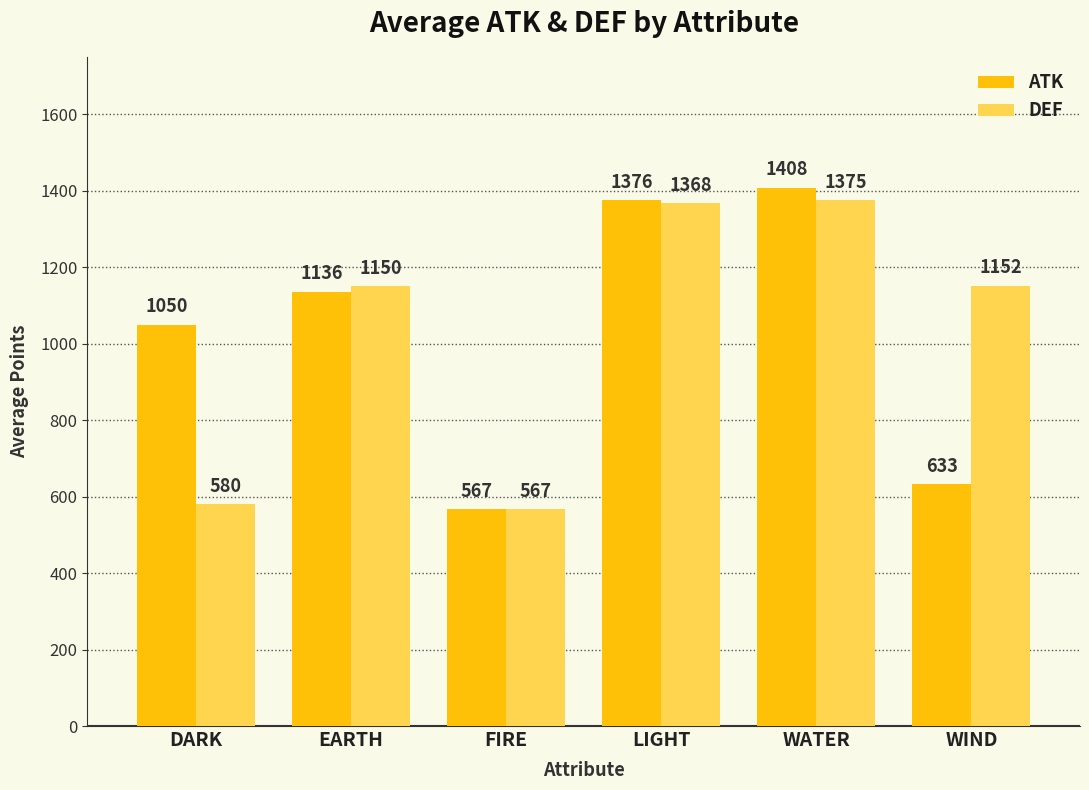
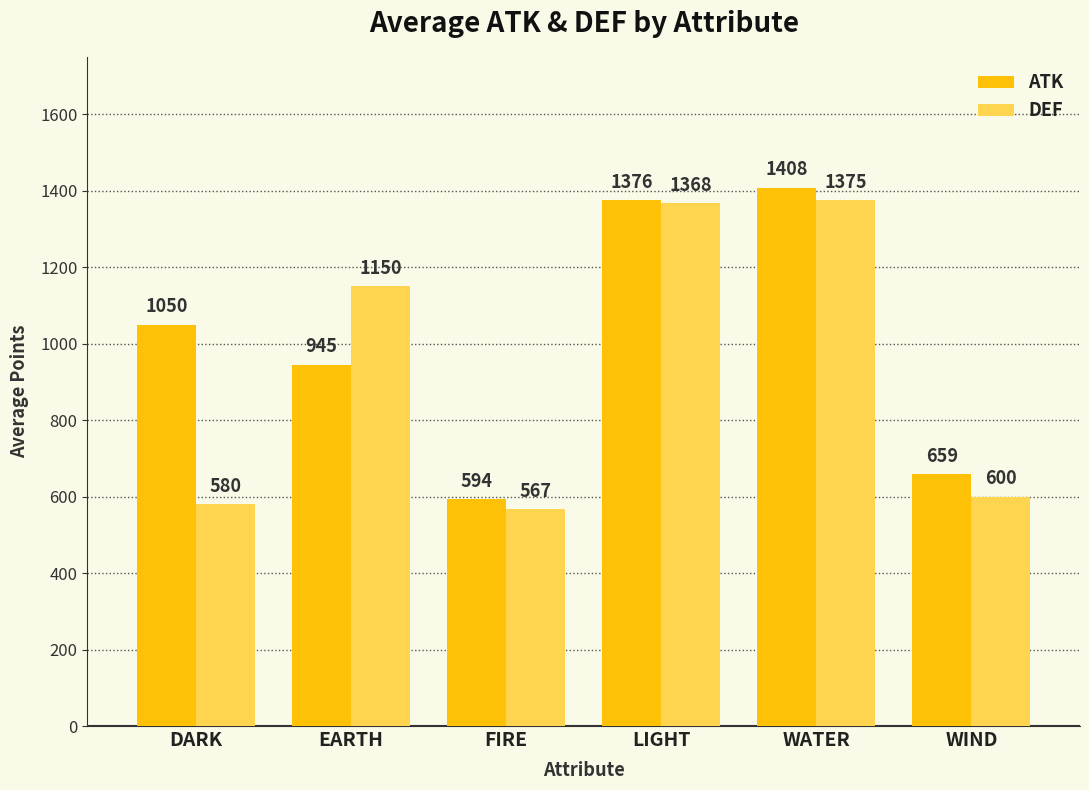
  {
    "ATK": {
      "DARK": 1050,
-     "EARTH": 1136,
-     "FIRE": 567,
+     "EARTH": 945,
+     "FIRE": 594,
      "LIGHT": 1376,
      "WATER": 1408,
-     "WIND": 633
+     "WIND": 659
    },
    "DEF": {
      "DARK": 580,
      "EARTH": 1150,
      "FIRE": 567,
      "LIGHT": 1368,
      "WATER": 1375,
-     "WIND": 1152
+     "WIND": 600
    }
  }
